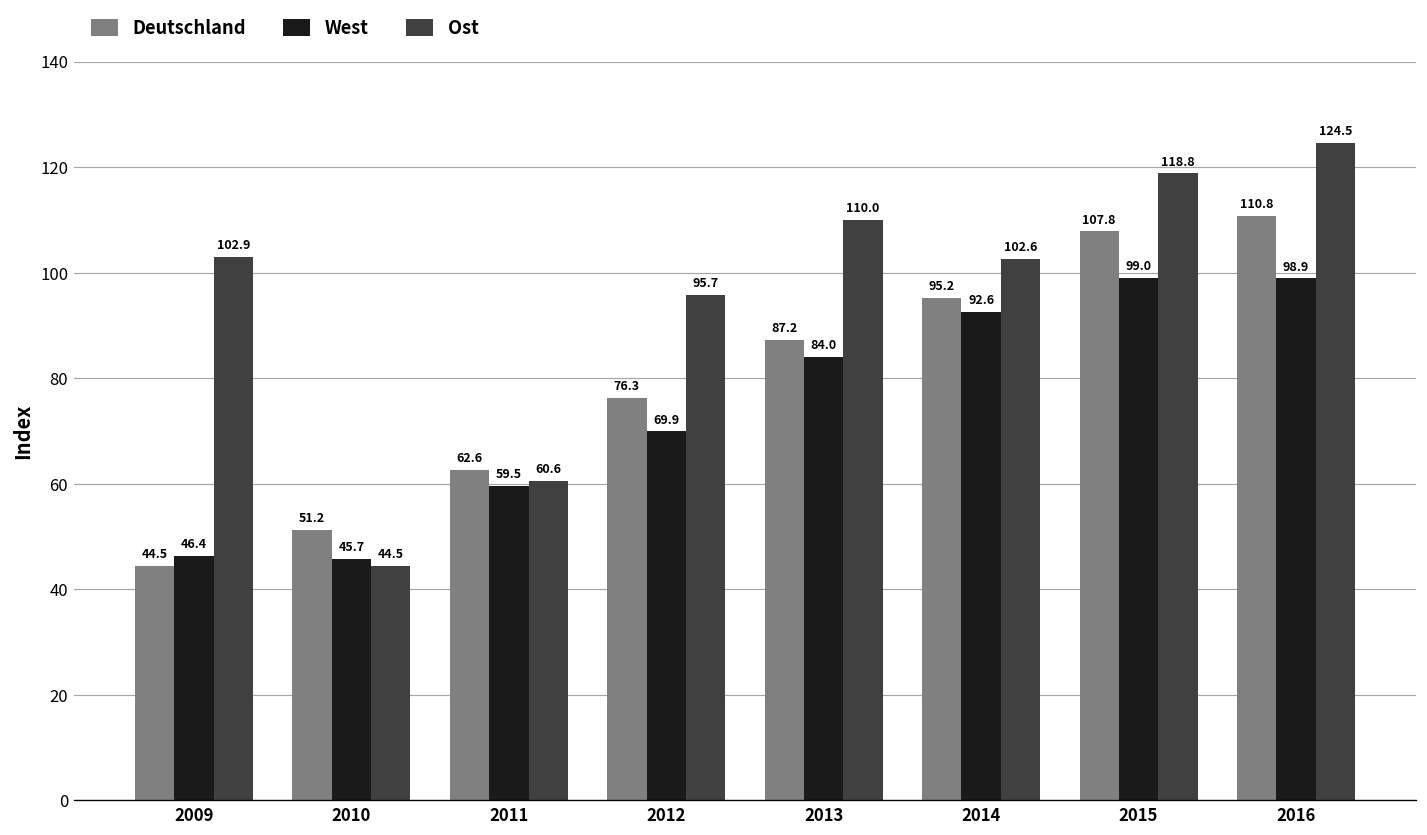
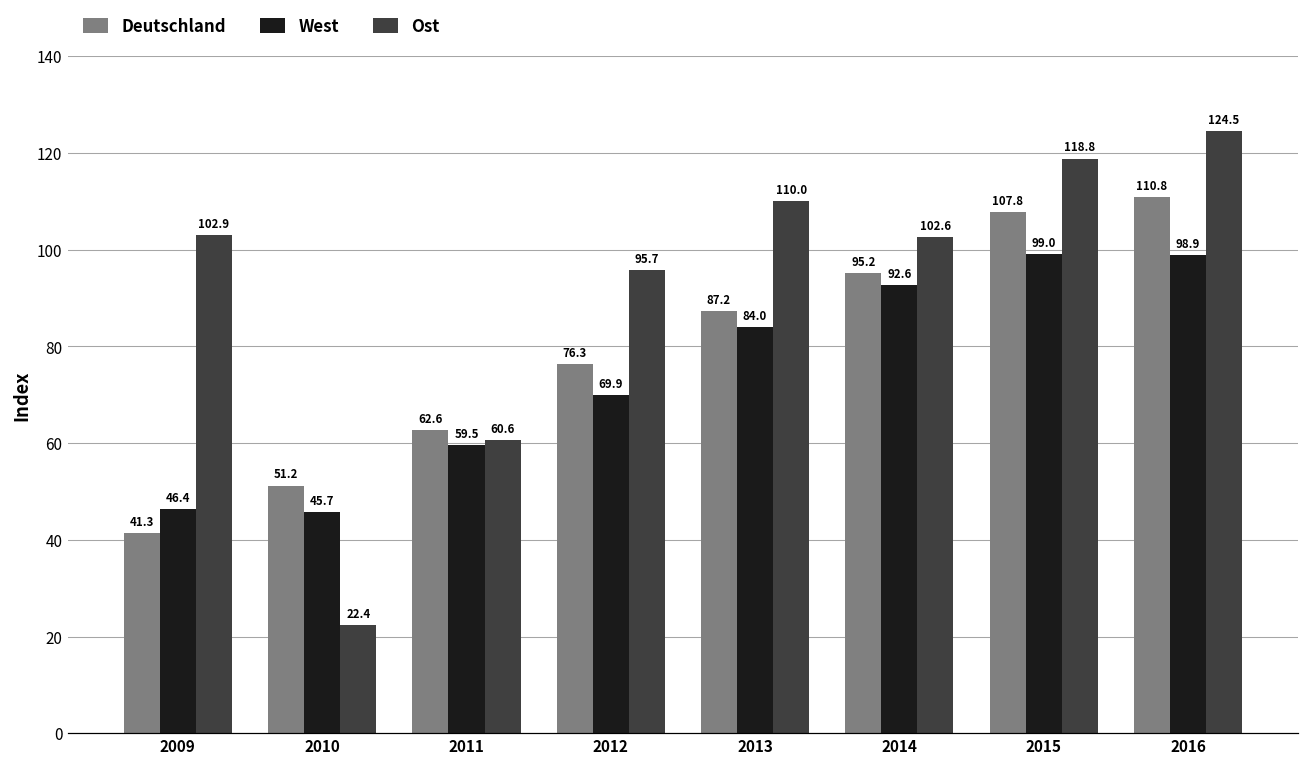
  {
    "Deutschland": {
-     "2009": 44.5,
+     "2009": 41.3,
      "2010": 51.2,
      "2011": 62.6,
      "2012": 76.3,
      "2013": 87.2,
      "2014": 95.2,
      "2015": 107.8,
      "2016": 110.8
    },
    "West": {
      "2009": 46.4,
      "2010": 45.7,
      "2011": 59.5,
      "2012": 69.9,
      "2013": 84.0,
      "2014": 92.6,
      "2015": 99.0,
      "2016": 98.9
    },
    "Ost": {
      "2009": 102.9,
-     "2010": 44.5,
+     "2010": 22.4,
      "2011": 60.6,
      "2012": 95.7,
      "2013": 110.0,
      "2014": 102.6,
      "2015": 118.8,
      "2016": 124.5
    }
  }
